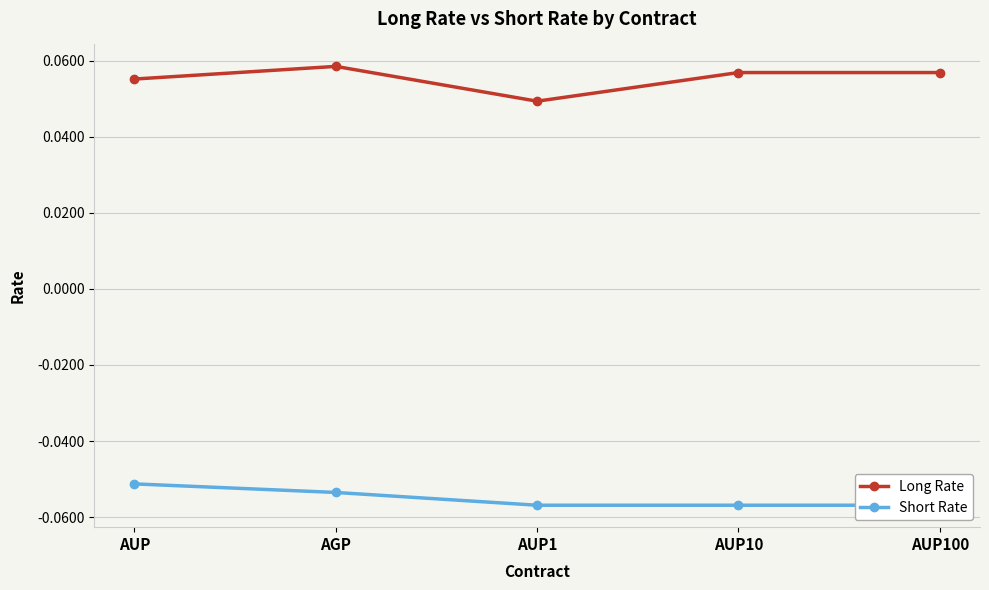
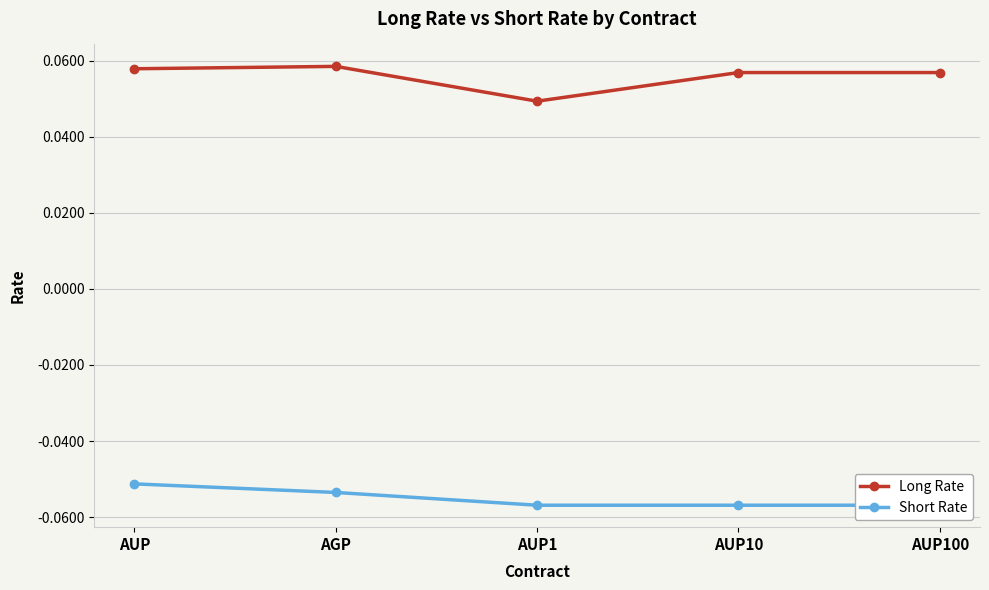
  {
    "Long Rate": {
-     "AUP": 0.055,
+     "AUP": 0.058,
      "AGP": 0.059,
      "AUP1": 0.049,
      "AUP10": 0.057,
      "AUP100": 0.057
    },
    "Short Rate": {
      "AUP": -0.051,
      "AGP": -0.054,
      "AUP1": -0.057,
      "AUP10": -0.057
    }
  }
